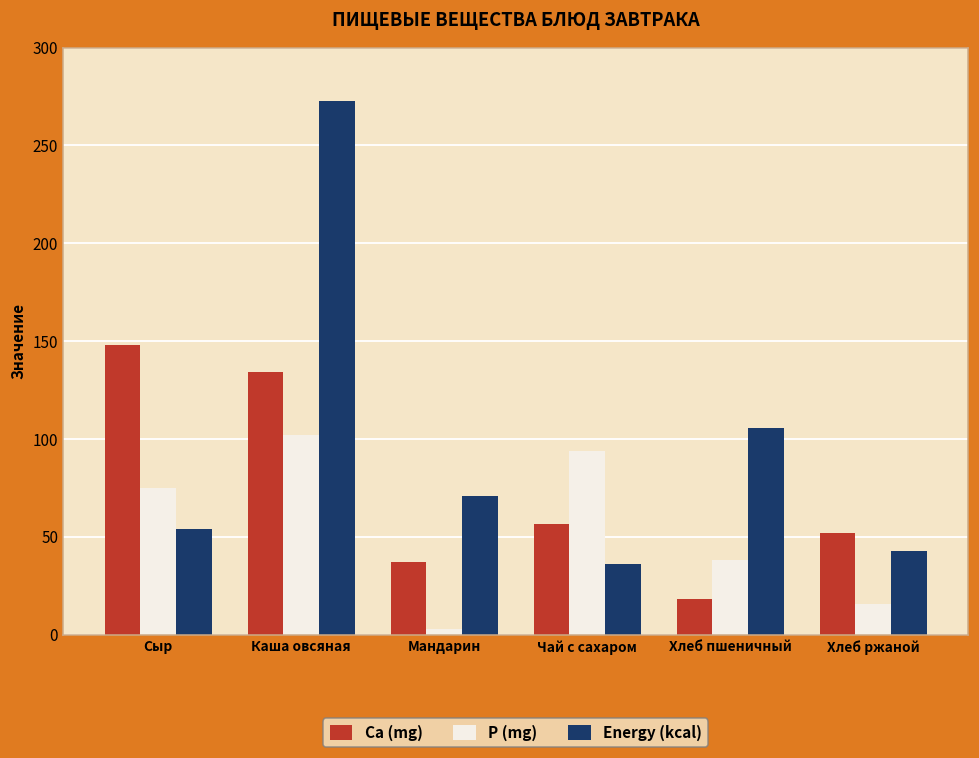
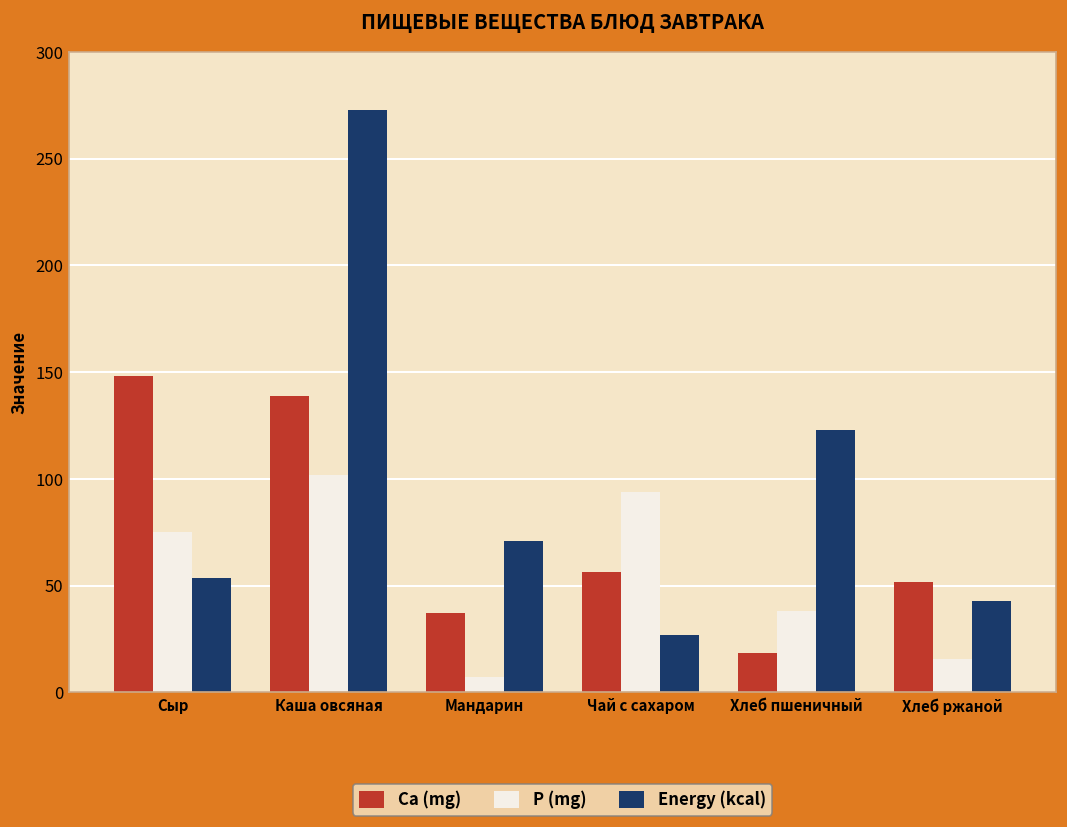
  {
    "Ca (mg)": {
      "Сыр": 148,
-     "Каша овсяная": 134,
+     "Каша овсяная": 139,
      "Мандарин": 37,
      "Чай с сахаром": 56,
      "Хлеб пшеничный": 18,
      "Хлеб ржаной": 52
    },
    "P (mg)": {
      "Сыр": 75,
      "Каша овсяная": 102,
-     "Мандарин": 3,
+     "Мандарин": 7,
      "Чай с сахаром": 94,
      "Хлеб пшеничный": 38,
      "Хлеб ржаной": 15
    },
    "Energy (kcal)": {
      "Сыр": 54,
      "Каша овсяная": 273,
      "Мандарин": 71,
-     "Чай с сахаром": 36,
-     "Хлеб пшеничный": 106,
+     "Чай с сахаром": 27,
+     "Хлеб пшеничный": 123,
      "Хлеб ржаной": 43
    }
  }
